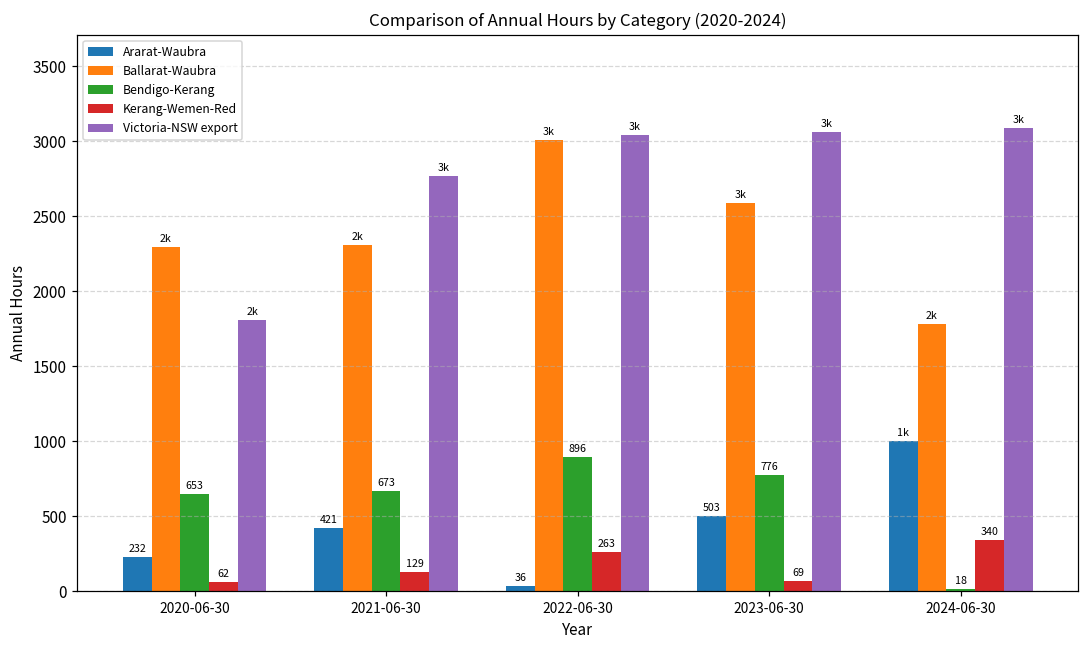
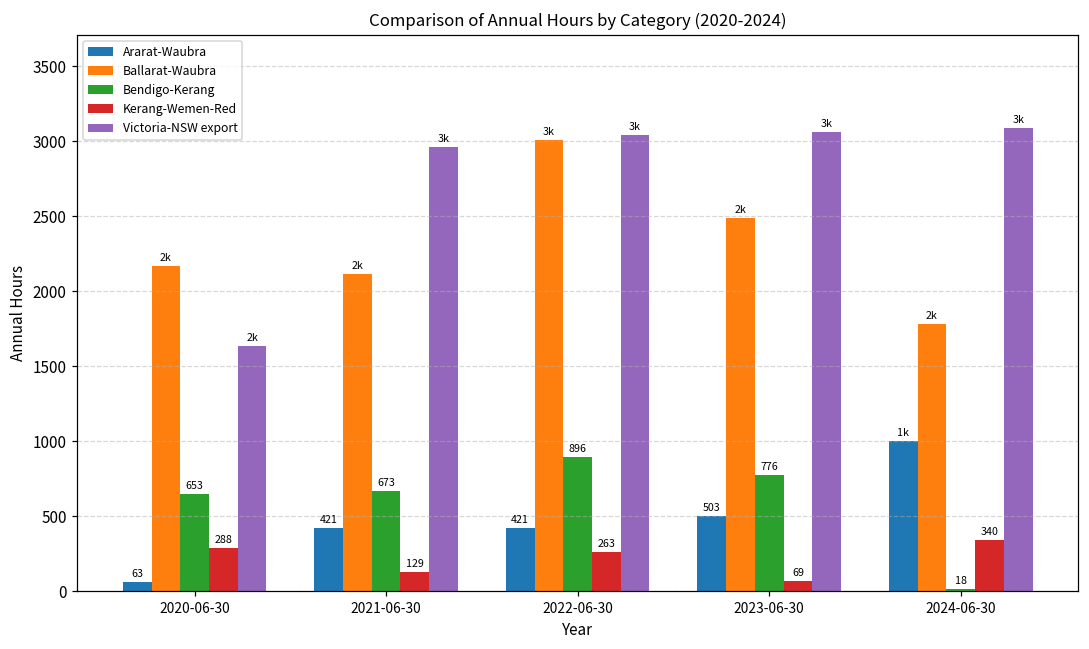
  {
    "Ararat-Waubra": {
-     "2020-06-30": "232",
+     "2020-06-30": "63",
      "2021-06-30": "421",
-     "2022-06-30": "36",
+     "2022-06-30": "421",
      "2023-06-30": "503",
      "2024-06-30": "1k"
    },
    "Ballarat-Waubra": {
-     "2020-06-30": "2300",
-     "2021-06-30": "2310",
+     "2020-06-30": "2170",
+     "2021-06-30": "2110",
      "2022-06-30": "3k",
-     "2023-06-30": "3k",
+     "2023-06-30": "2k",
      "2024-06-30": "2k"
    },
    "Bendigo-Kerang": {
      "2020-06-30": "653",
      "2021-06-30": "673",
      "2022-06-30": "896",
      "2023-06-30": "776",
      "2024-06-30": "18"
    },
    "Kerang-Wemen-Red": {
-     "2020-06-30": "62",
+     "2020-06-30": "288",
      "2021-06-30": "129",
      "2022-06-30": "263",
      "2023-06-30": "69",
      "2024-06-30": "340"
    },
    "Victoria-NSW export": {
-     "2020-06-30": "1810",
-     "2021-06-30": "2770"
+     "2020-06-30": "1630",
+     "2021-06-30": "2960"
    }
  }
